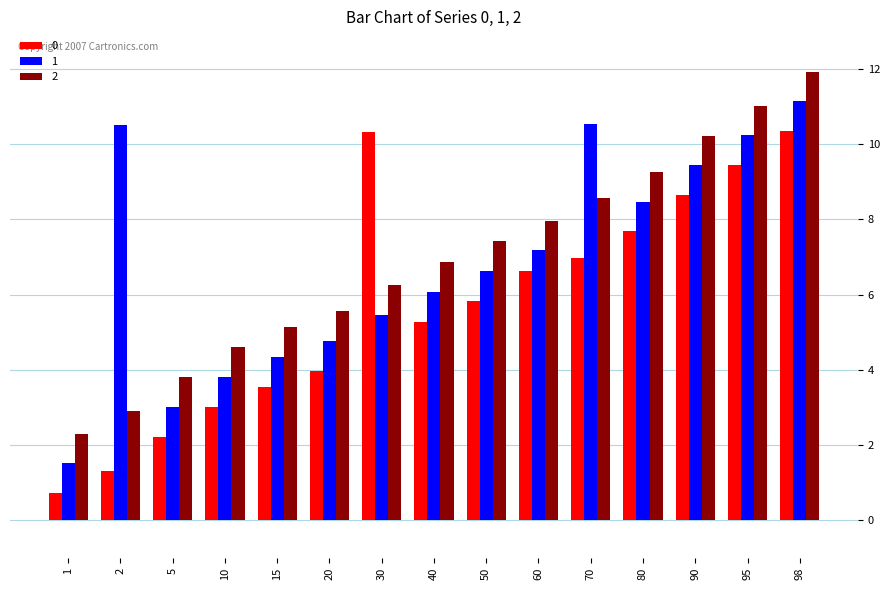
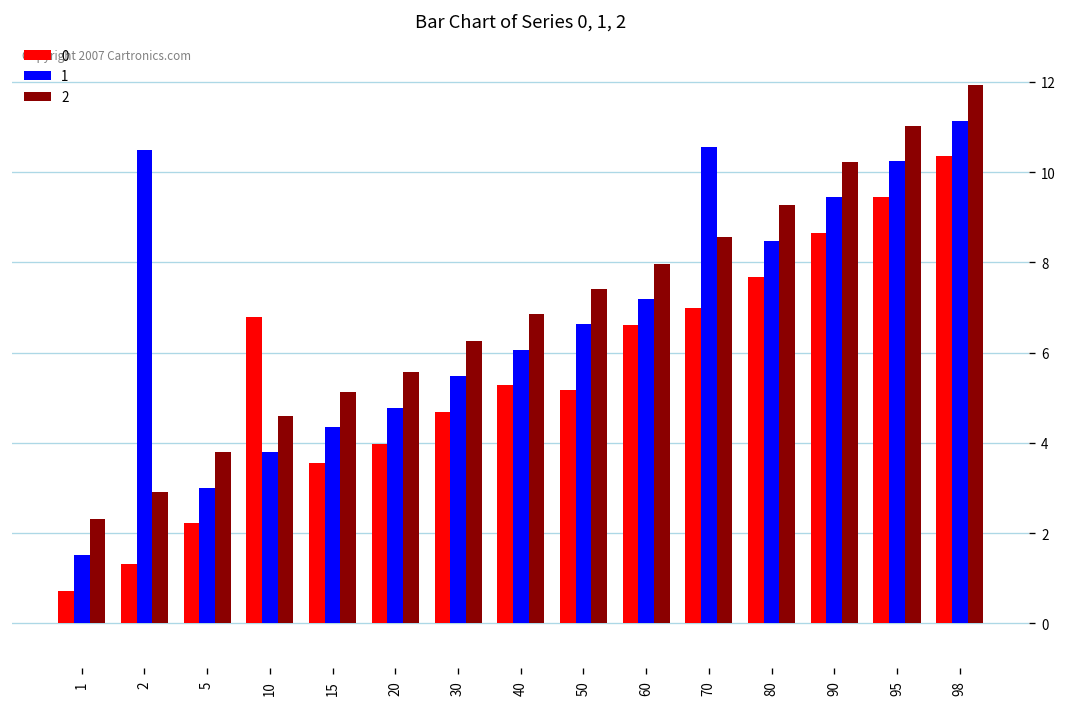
  {
    "0": {
      "1": 0.7,
      "2": 1.3,
      "5": 2.2,
-     "10": 3.0,
+     "10": 6.8,
      "15": 3.6,
      "20": 4.0,
-     "30": 10.3,
+     "30": 4.7,
      "40": 5.3,
-     "50": 5.8,
+     "50": 5.2,
      "60": 6.6,
      "70": 7.0,
      "80": 7.7,
      "90": 8.6,
      "95": 9.4,
      "98": 10.3
    },
    "1": {
      "1": 1.5,
      "2": 10.5,
      "5": 3.0,
      "10": 3.8,
      "15": 4.3,
      "20": 4.8,
      "30": 5.5,
      "40": 6.1,
      "50": 6.6,
      "60": 7.2,
      "70": 10.5,
      "80": 8.5,
      "90": 9.4,
      "95": 10.2,
      "98": 11.1
    },
    "2": {
      "1": 2.3,
      "2": 2.9,
      "5": 3.8,
      "10": 4.6,
      "15": 5.1,
      "20": 5.6,
      "30": 6.3,
      "40": 6.9,
      "50": 7.4,
      "60": 8.0,
      "70": 8.6,
      "80": 9.3,
      "90": 10.2,
      "95": 11.0,
      "98": 11.9
    }
  }
